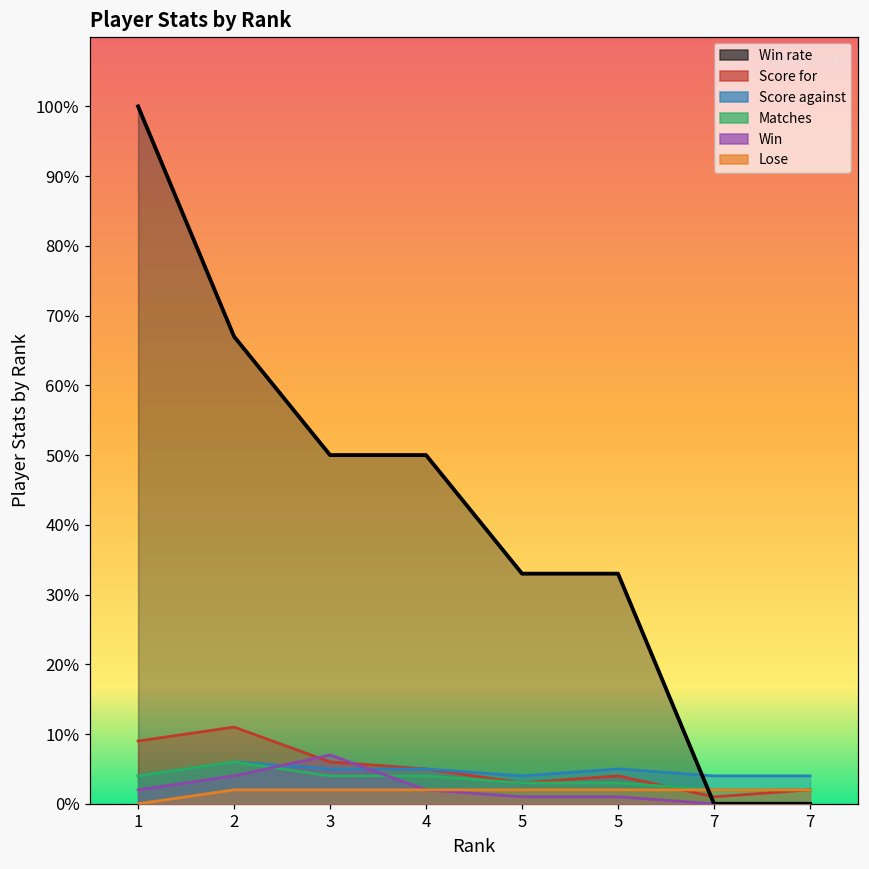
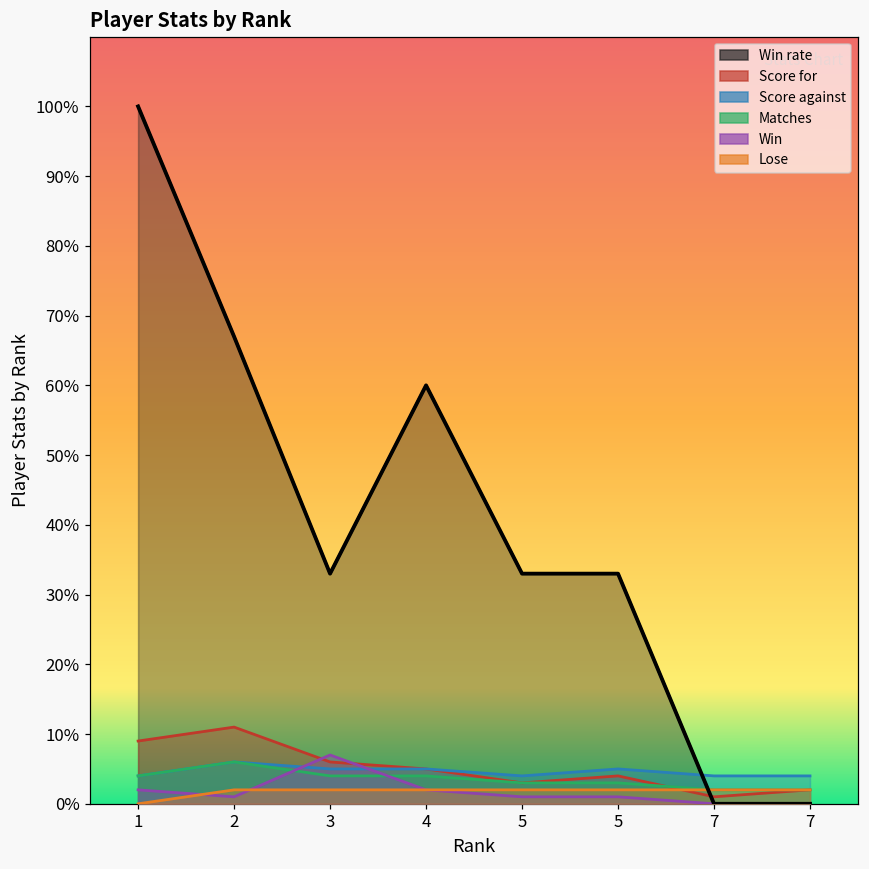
  {
    "Win rate": {
      "1": "100%",
      "2": "67%",
-     "3": "50%",
-     "4": "50%"
+     "3": "33%",
+     "4": "60%"
    },
    "Win": {
      "1": "2%",
-     "2": "4%",
+     "2": "1%",
      "3": "7%"
    }
  }
